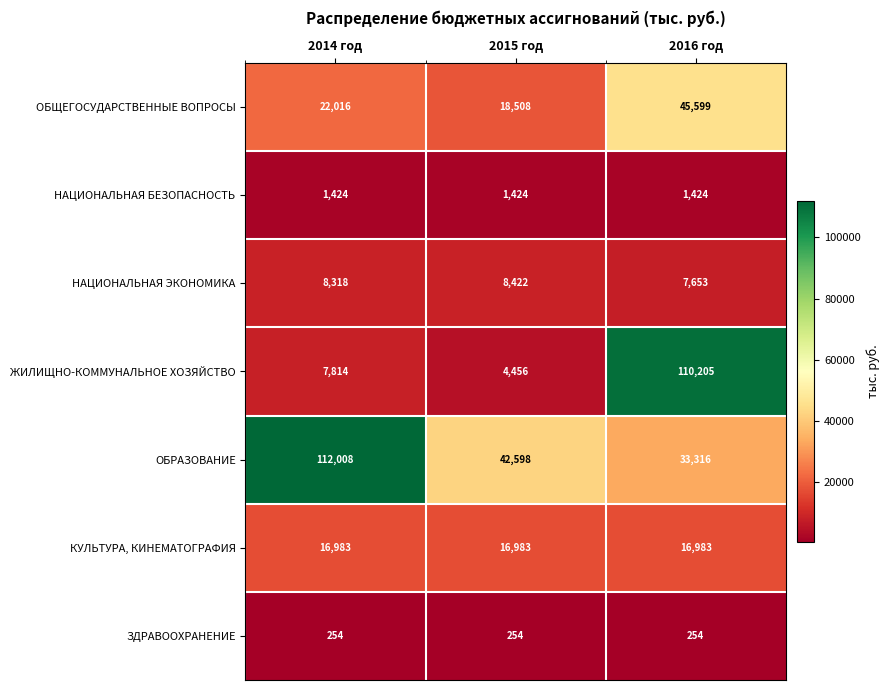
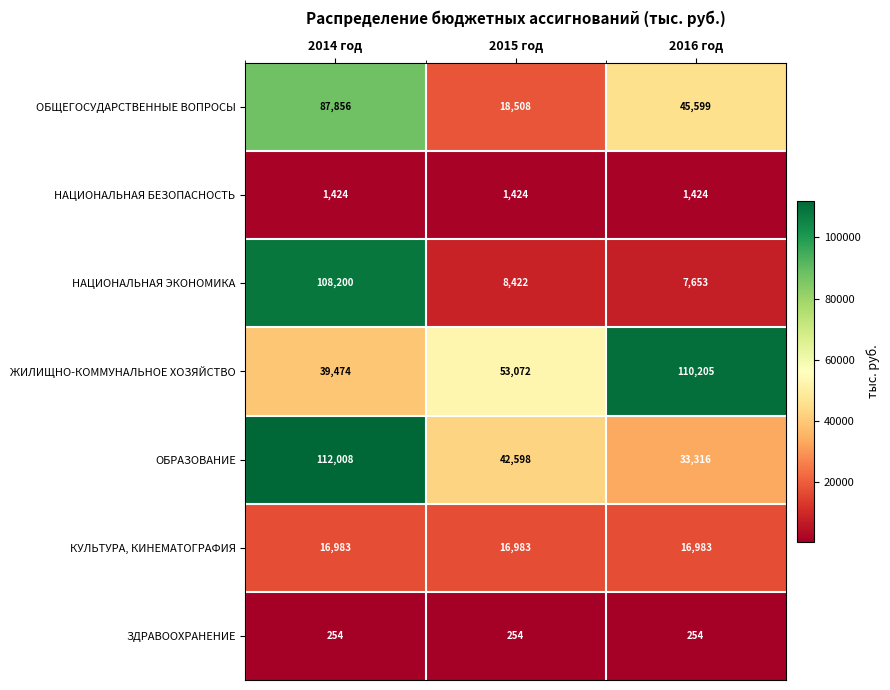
  {
    "ОБЩЕГОСУДАРСТВЕННЫЕ ВОПРОСЫ": {
-     "2014 год": "22,016",
+     "2014 год": "87,856",
      "2015 год": "18,508",
      "2016 год": "45,599"
    },
    "НАЦИОНАЛЬНАЯ БЕЗОПАСНОСТЬ": {
      "2014 год": "1,424",
      "2015 год": "1,424",
      "2016 год": "1,424"
    },
    "НАЦИОНАЛЬНАЯ ЭКОНОМИКА": {
-     "2014 год": "8,318",
+     "2014 год": "108,200",
      "2015 год": "8,422",
      "2016 год": "7,653"
    },
    "ЖИЛИЩНО-КОММУНАЛЬНОЕ ХОЗЯЙСТВО": {
-     "2014 год": "7,814",
-     "2015 год": "4,456",
+     "2014 год": "39,474",
+     "2015 год": "53,072",
      "2016 год": "110,205"
    },
    "ОБРАЗОВАНИЕ": {
      "2014 год": "112,008",
      "2015 год": "42,598",
      "2016 год": "33,316"
    },
    "КУЛЬТУРА, КИНЕМАТОГРАФИЯ": {
      "2014 год": "16,983",
      "2015 год": "16,983",
      "2016 год": "16,983"
    },
    "ЗДРАВООХРАНЕНИЕ": {
      "2014 год": "254",
      "2015 год": "254",
      "2016 год": "254"
    }
  }
